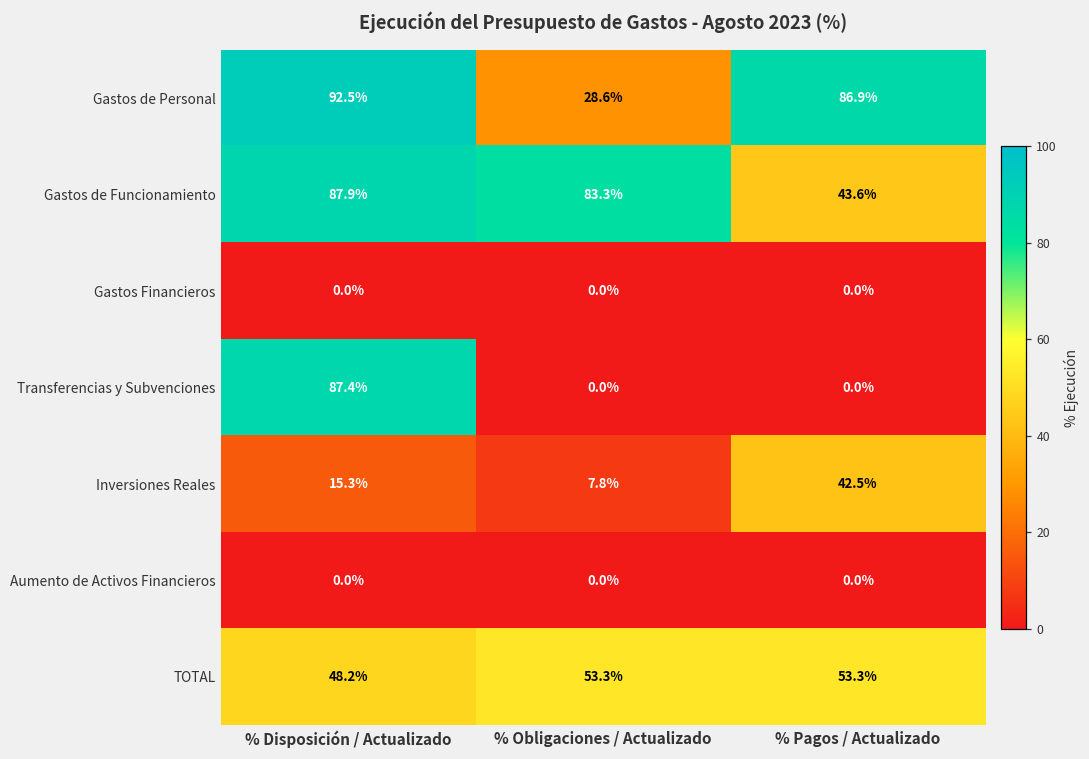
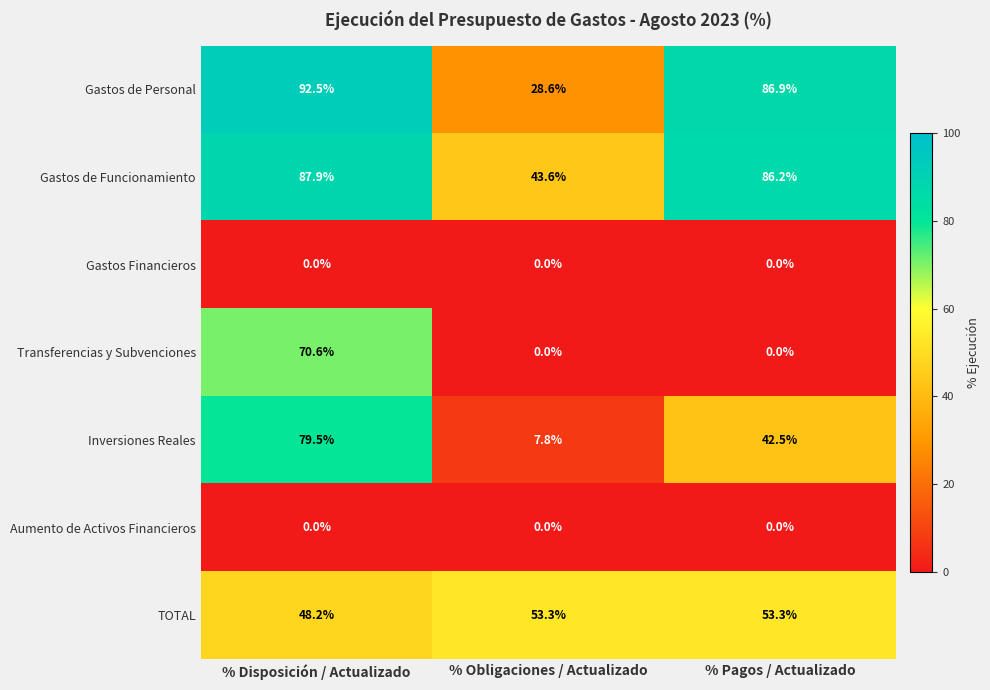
  {
    "Gastos de Personal": {
      "% Disposición / Actualizado": "92.5%",
      "% Obligaciones / Actualizado": "28.6%",
      "% Pagos / Actualizado": "86.9%"
    },
    "Gastos de Funcionamiento": {
      "% Disposición / Actualizado": "87.9%",
-     "% Obligaciones / Actualizado": "83.3%",
-     "% Pagos / Actualizado": "43.6%"
+     "% Obligaciones / Actualizado": "43.6%",
+     "% Pagos / Actualizado": "86.2%"
    },
    "Gastos Financieros": {
      "% Disposición / Actualizado": "0.0%",
      "% Obligaciones / Actualizado": "0.0%",
      "% Pagos / Actualizado": "0.0%"
    },
    "Transferencias y Subvenciones": {
-     "% Disposición / Actualizado": "87.4%",
+     "% Disposición / Actualizado": "70.6%",
      "% Obligaciones / Actualizado": "0.0%",
      "% Pagos / Actualizado": "0.0%"
    },
    "Inversiones Reales": {
-     "% Disposición / Actualizado": "15.3%",
+     "% Disposición / Actualizado": "79.5%",
      "% Obligaciones / Actualizado": "7.8%",
      "% Pagos / Actualizado": "42.5%"
    },
    "Aumento de Activos Financieros": {
      "% Disposición / Actualizado": "0.0%",
      "% Obligaciones / Actualizado": "0.0%",
      "% Pagos / Actualizado": "0.0%"
    },
    "TOTAL": {
      "% Disposición / Actualizado": "48.2%",
      "% Obligaciones / Actualizado": "53.3%",
      "% Pagos / Actualizado": "53.3%"
    }
  }
